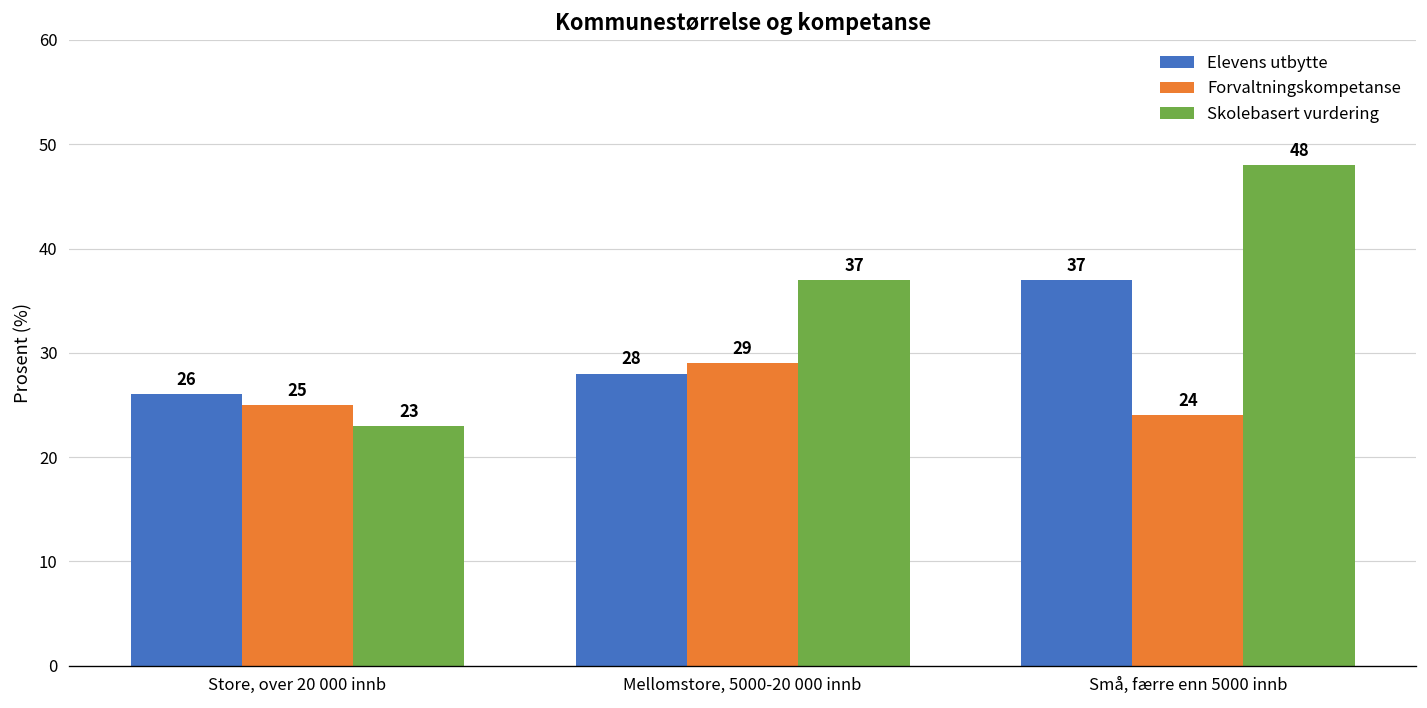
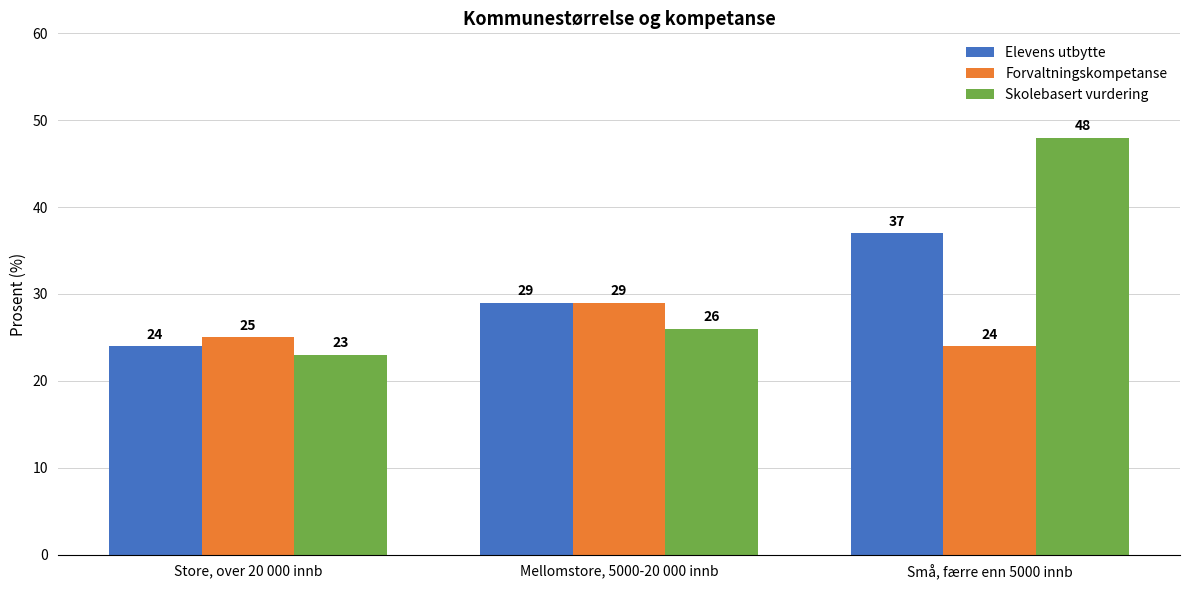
  {
    "Elevens utbytte": {
-     "Store, over 20 000 innb": 26,
-     "Mellomstore, 5000-20 000 innb": 28,
+     "Store, over 20 000 innb": 24,
+     "Mellomstore, 5000-20 000 innb": 29,
      "Små, færre enn 5000 innb": 37
    },
    "Forvaltningskompetanse": {
      "Store, over 20 000 innb": 25,
      "Mellomstore, 5000-20 000 innb": 29,
      "Små, færre enn 5000 innb": 24
    },
    "Skolebasert vurdering": {
      "Store, over 20 000 innb": 23,
-     "Mellomstore, 5000-20 000 innb": 37,
+     "Mellomstore, 5000-20 000 innb": 26,
      "Små, færre enn 5000 innb": 48
    }
  }
